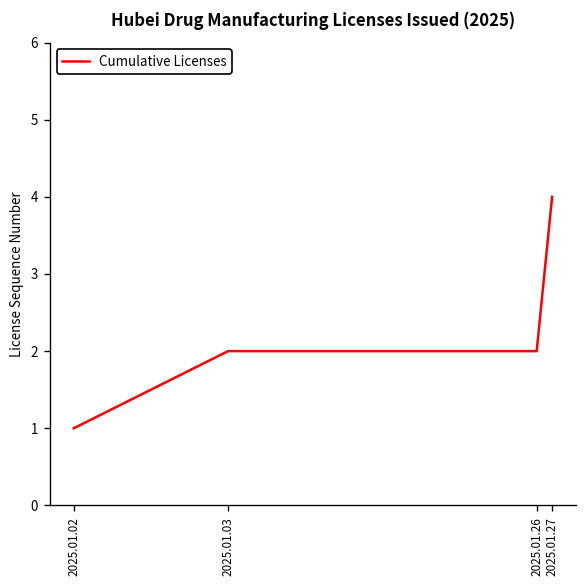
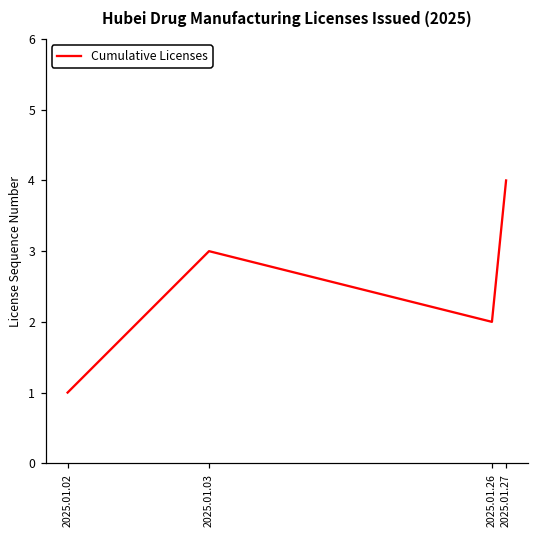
  {
    "2025.01.02": 1,
-   "2025.01.03": 2,
+   "2025.01.03": 3,
    "2025.01.26": 2,
    "2025.01.27": 4
  }
